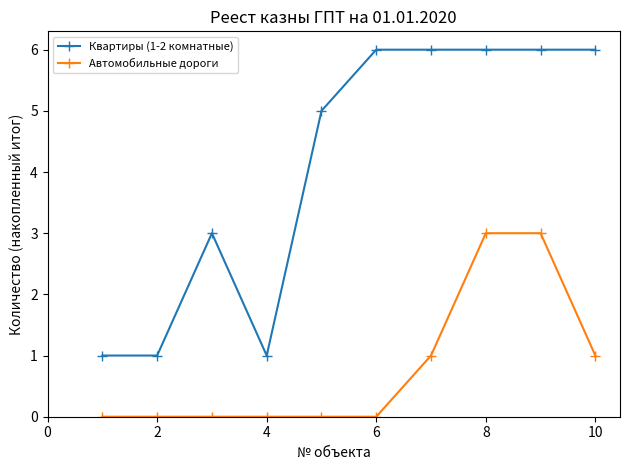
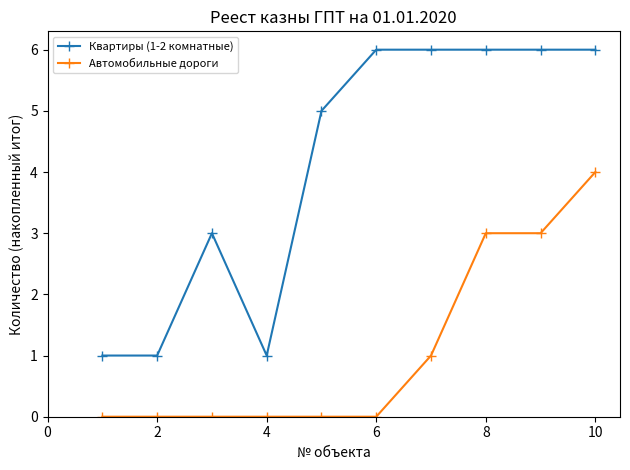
  {
    "Квартиры (1-2 комнатные)": {
      "2": 1,
      "4": 1,
      "6": 6,
      "8": 6,
      "10": 6
    },
    "Автомобильные дороги": {
      "2": 0,
      "4": 0,
      "6": 0,
      "8": 3,
-     "10": 1
+     "10": 4
    }
  }
